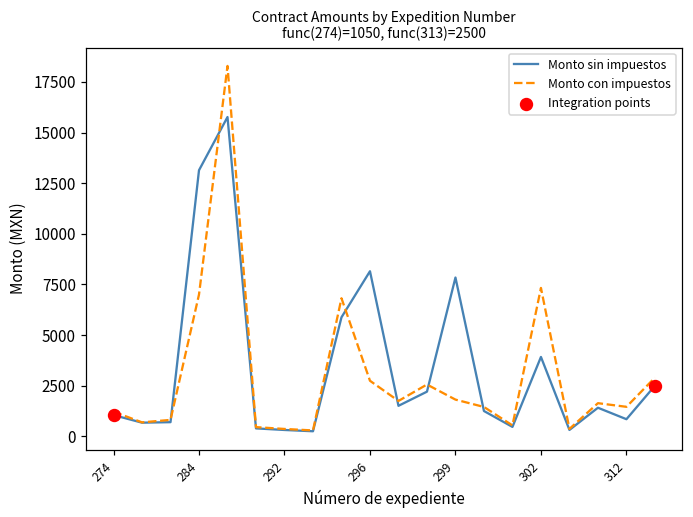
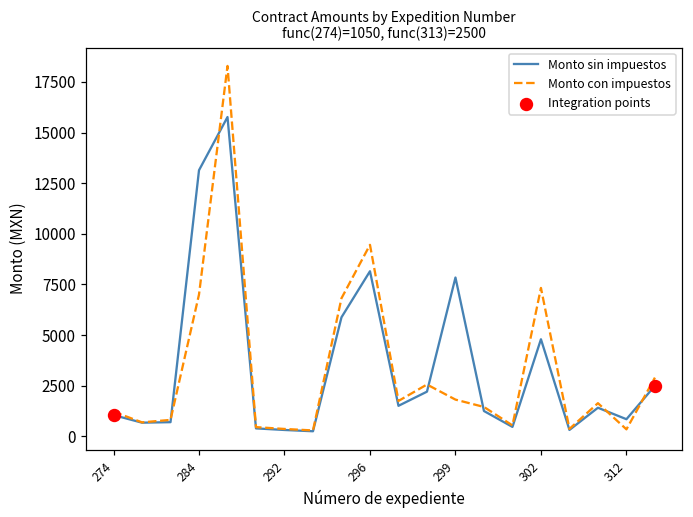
  {
    "Monto sin impuestos": {
      "284": 13100,
      "296": 8200,
      "299": 7800,
-     "302": 3900,
+     "302": 4800,
      "312": 800
    },
    "Monto con impuestos": {
      "274": 1200,
      "284": 7000,
-     "296": 2700,
+     "296": 9500,
      "299": 1800,
      "302": 7300,
-     "312": 1500
+     "312": 300
    }
  }
